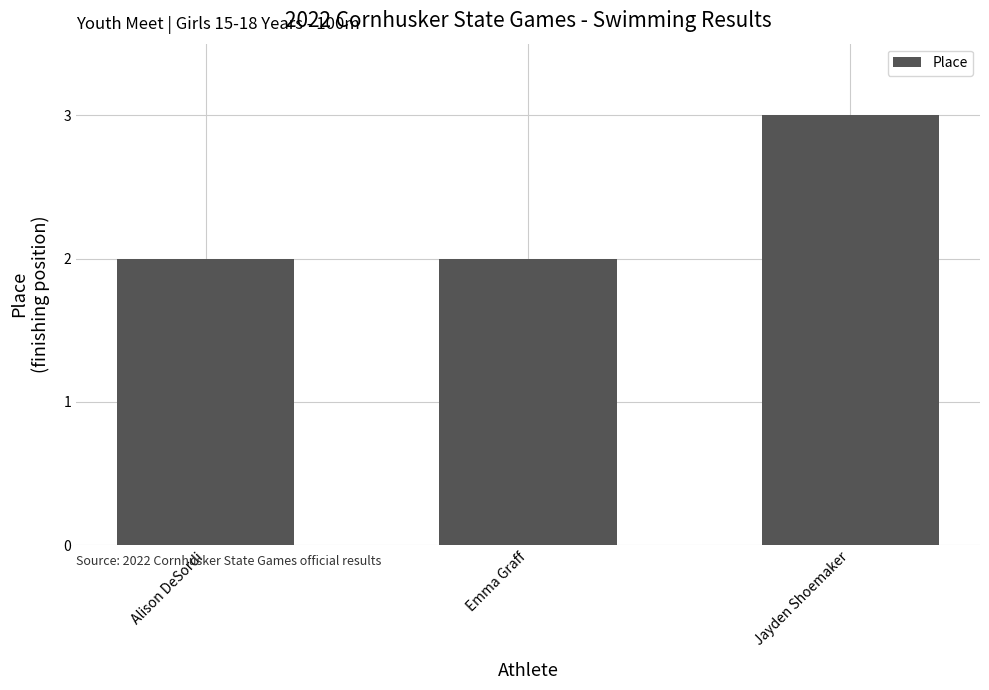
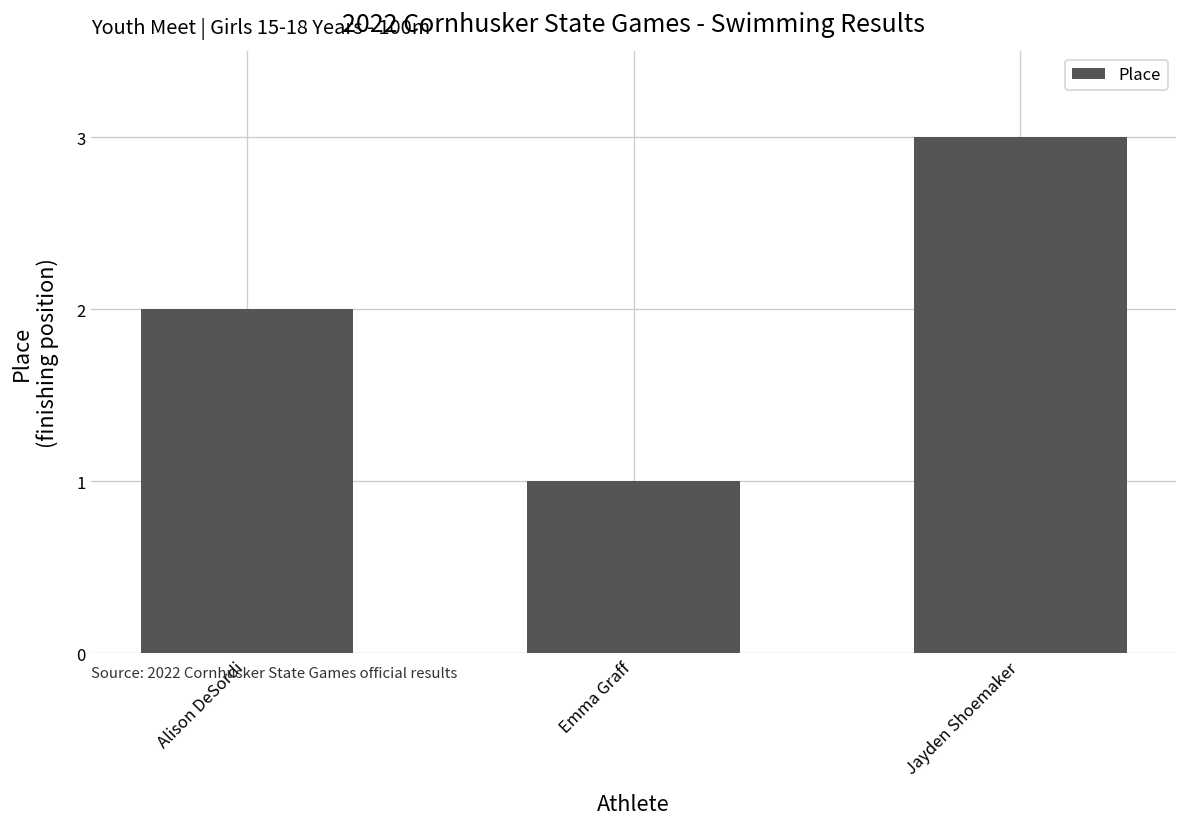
  {
    "Alison DeSordi": 2,
-   "Emma Graff": 2,
+   "Emma Graff": 1,
    "Jayden Shoemaker": 3
  }
